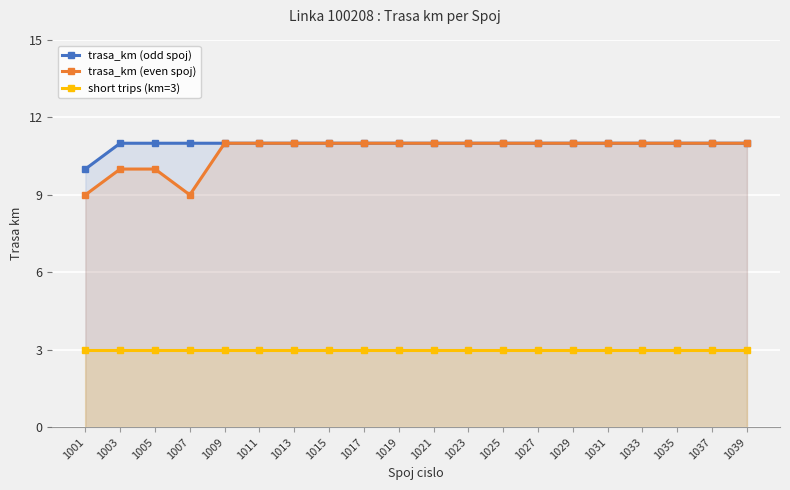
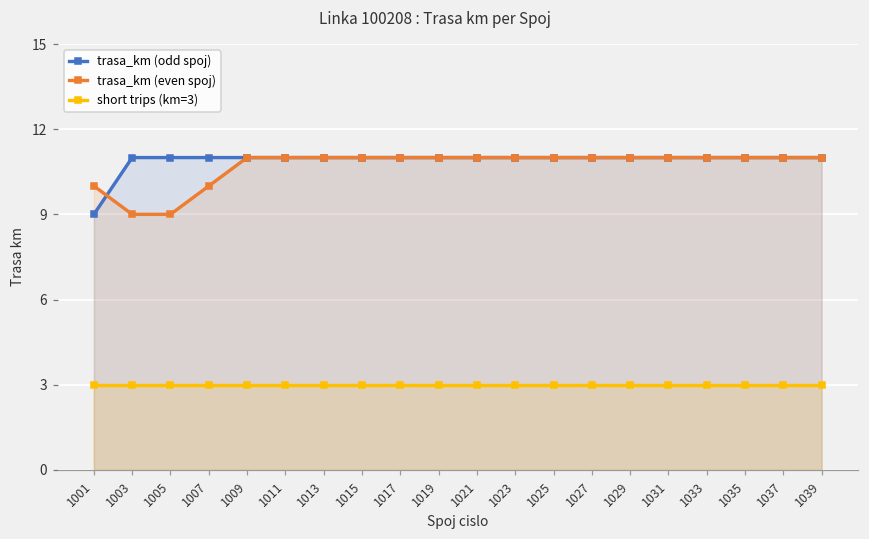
  {
    "trasa_km (odd spoj)": {
-     "1001": 10,
+     "1001": 9,
      "1003": 11,
      "1005": 11,
      "1007": 11
    },
    "trasa_km (even spoj)": {
-     "1001": 9,
-     "1003": 10,
-     "1005": 10,
-     "1007": 9
+     "1001": 10,
+     "1003": 9,
+     "1005": 9,
+     "1007": 10
    },
    "short trips (km=3)": {
      "1001": 3,
      "1003": 3,
      "1005": 3,
      "1007": 3,
      "1009": 3,
      "1011": 3,
      "1013": 3,
      "1015": 3,
      "1017": 3,
      "1019": 3,
      "1021": 3,
      "1023": 3,
      "1025": 3,
      "1027": 3,
      "1029": 3,
      "1031": 3,
      "1033": 3,
      "1035": 3,
      "1037": 3,
      "1039": 3
    }
  }
